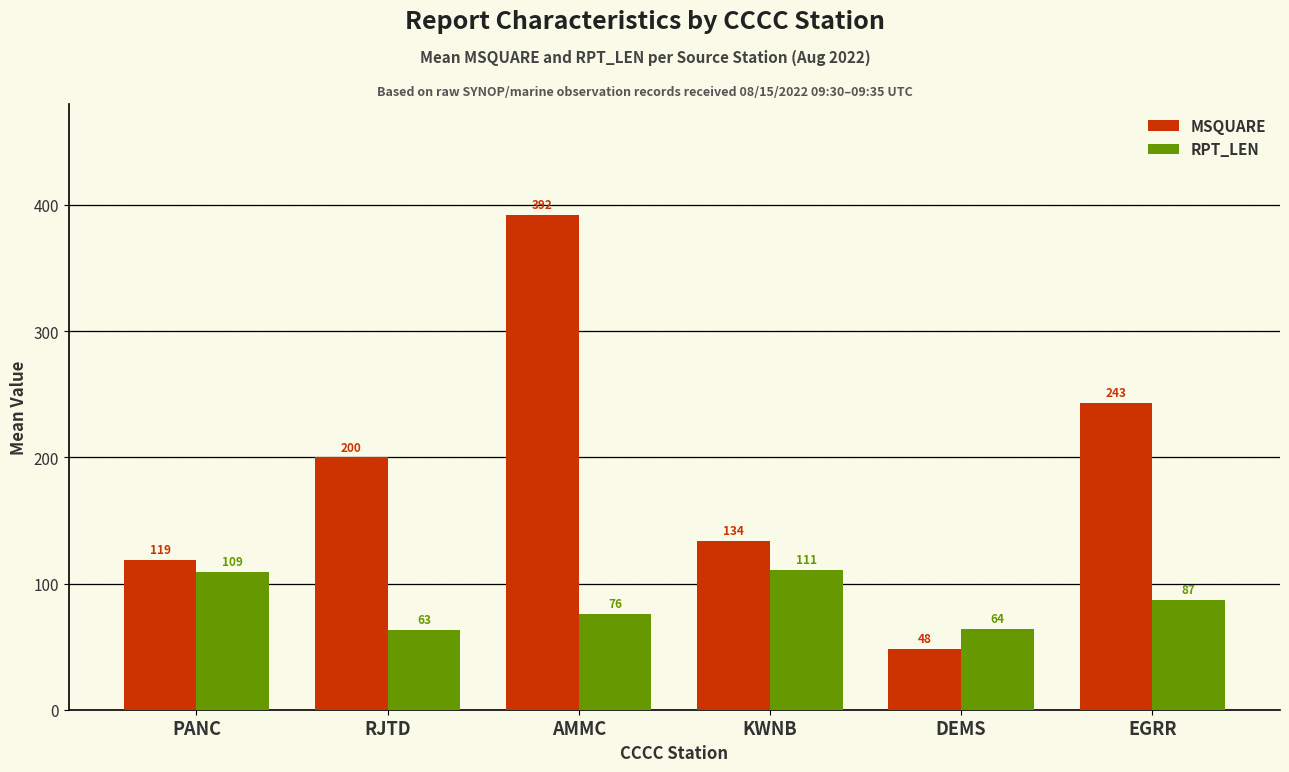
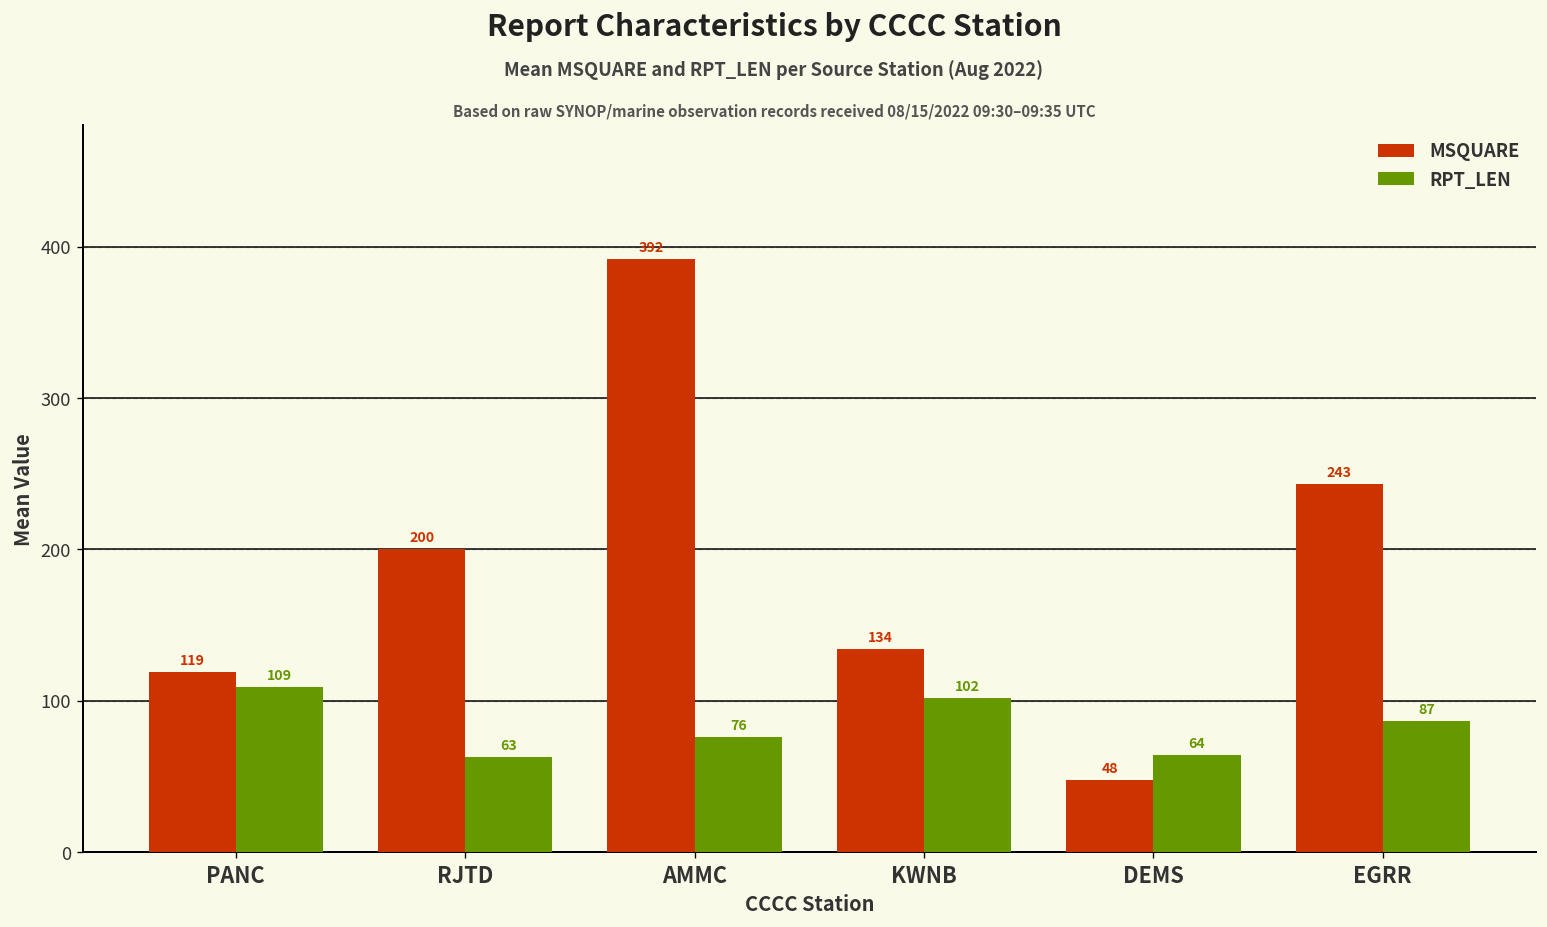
  {
    "MSQUARE": {
      "PANC": 119,
      "RJTD": 200,
      "AMMC": 392,
      "KWNB": 134,
      "DEMS": 48,
      "EGRR": 243
    },
    "RPT_LEN": {
      "PANC": 109,
      "RJTD": 63,
      "AMMC": 76,
-     "KWNB": 111,
+     "KWNB": 102,
      "DEMS": 64,
      "EGRR": 87
    }
  }
